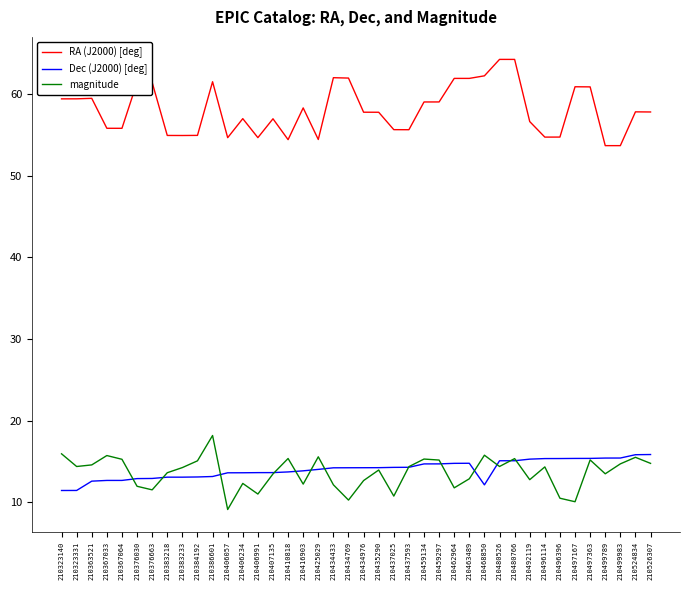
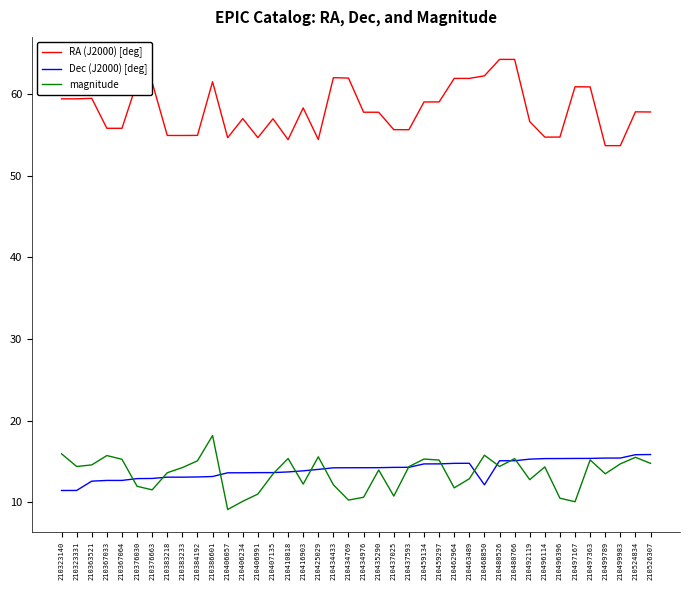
  {
    "RA (J2000) [deg]": {
      "210323140": 59,
      "210323331": 59,
      "210363521": 59,
      "210367033": 56,
      "210367064": 56,
      "210383218": 55,
      "210383233": 55,
      "210384192": 55,
      "210386601": 61,
      "210406057": 55,
      "210406234": 57,
      "210406991": 55,
      "210407135": 57,
      "210410818": 54,
      "210416903": 58,
      "210425029": 54,
      "210434433": 62,
      "210434769": 62,
      "210434976": 58,
      "210435290": 58,
      "210437025": 56,
      "210437593": 56,
      "210459134": 59,
      "210459297": 59,
      "210462964": 62,
      "210463489": 62,
      "210468850": 62,
      "210480526": 64,
      "210480766": 64,
      "210492119": 57,
      "210496114": 55,
      "210496396": 55,
      "210497167": 61,
      "210497363": 61,
      "210499789": 54,
      "210499983": 54,
      "210524834": 58,
      "210526307": 58
    },
    "Dec (J2000) [deg]": {
      "210323140": 11,
      "210323331": 11,
      "210363521": 13,
      "210367033": 13,
      "210367064": 13,
      "210376030": 13,
      "210376663": 13,
      "210383218": 13,
      "210383233": 13,
      "210384192": 13,
      "210386601": 13,
      "210406057": 14,
      "210406234": 14,
      "210406991": 14,
      "210410818": 14,
      "210416903": 14,
      "210425029": 14,
      "210434433": 14,
      "210434769": 14,
      "210434976": 14,
      "210437025": 14,
      "210459134": 15,
      "210459297": 15,
      "210462964": 15,
      "210463489": 15,
      "210468850": 12,
      "210480526": 15,
      "210492119": 15,
      "210496114": 15,
      "210496396": 15,
      "210497167": 15,
      "210499789": 15,
      "210499983": 15,
      "210524834": 16,
      "210526307": 16
    },
    "magnitude": {
      "210323140": 16,
      "210323331": 14,
      "210363521": 15,
      "210367033": 16,
      "210367064": 15,
      "210376030": 12,
      "210376663": 12,
      "210383218": 14,
      "210383233": 14,
      "210384192": 15,
      "210386601": 18,
      "210406057": 9,
-     "210406234": 12,
+     "210406234": 10,
      "210406991": 11,
      "210410818": 15,
      "210416903": 12,
      "210425029": 16,
      "210434433": 12,
      "210434769": 10,
-     "210434976": 13,
+     "210434976": 11,
      "210437025": 11,
      "210459134": 15,
      "210459297": 15,
      "210462964": 12,
      "210463489": 13,
      "210468850": 16,
      "210480526": 14,
      "210492119": 13,
      "210496114": 14,
      "210496396": 10,
      "210497167": 10,
      "210499789": 13,
      "210499983": 15,
      "210524834": 16,
      "210526307": 15
    }
  }
